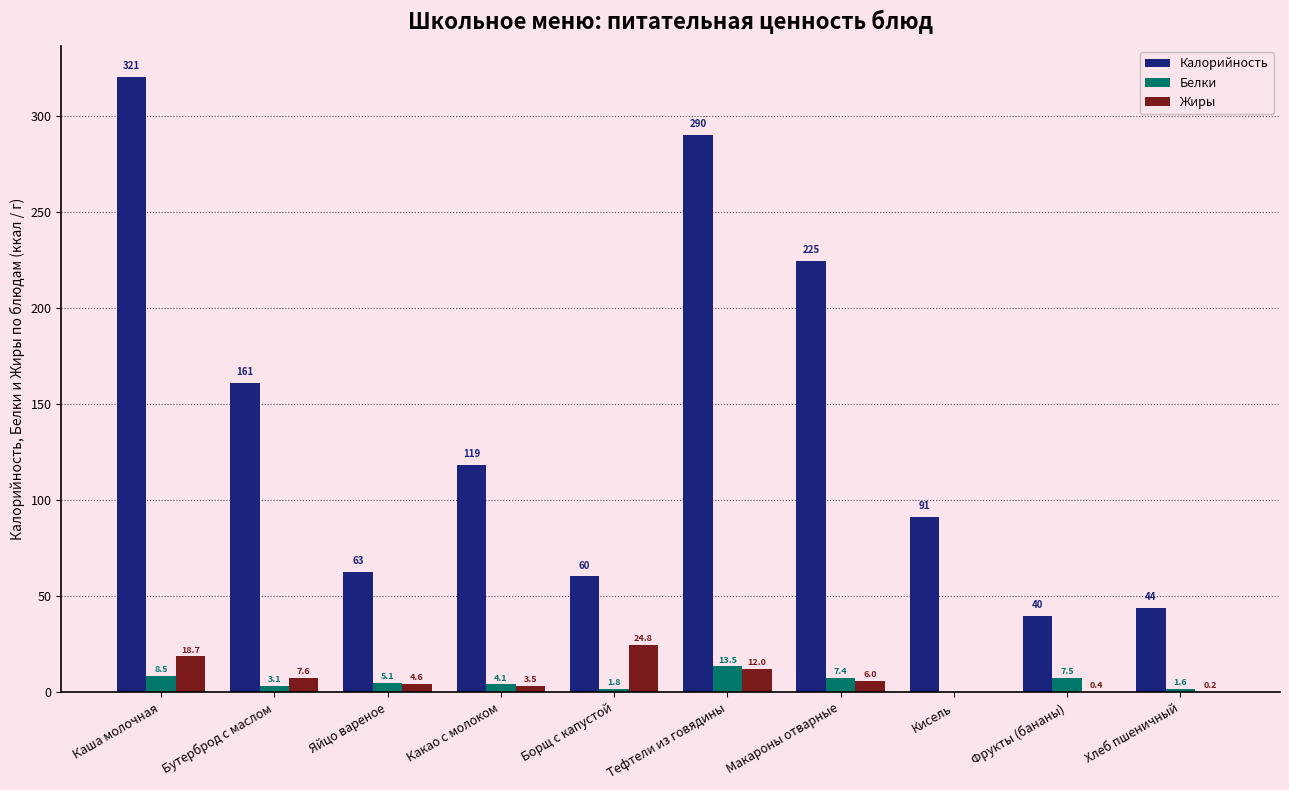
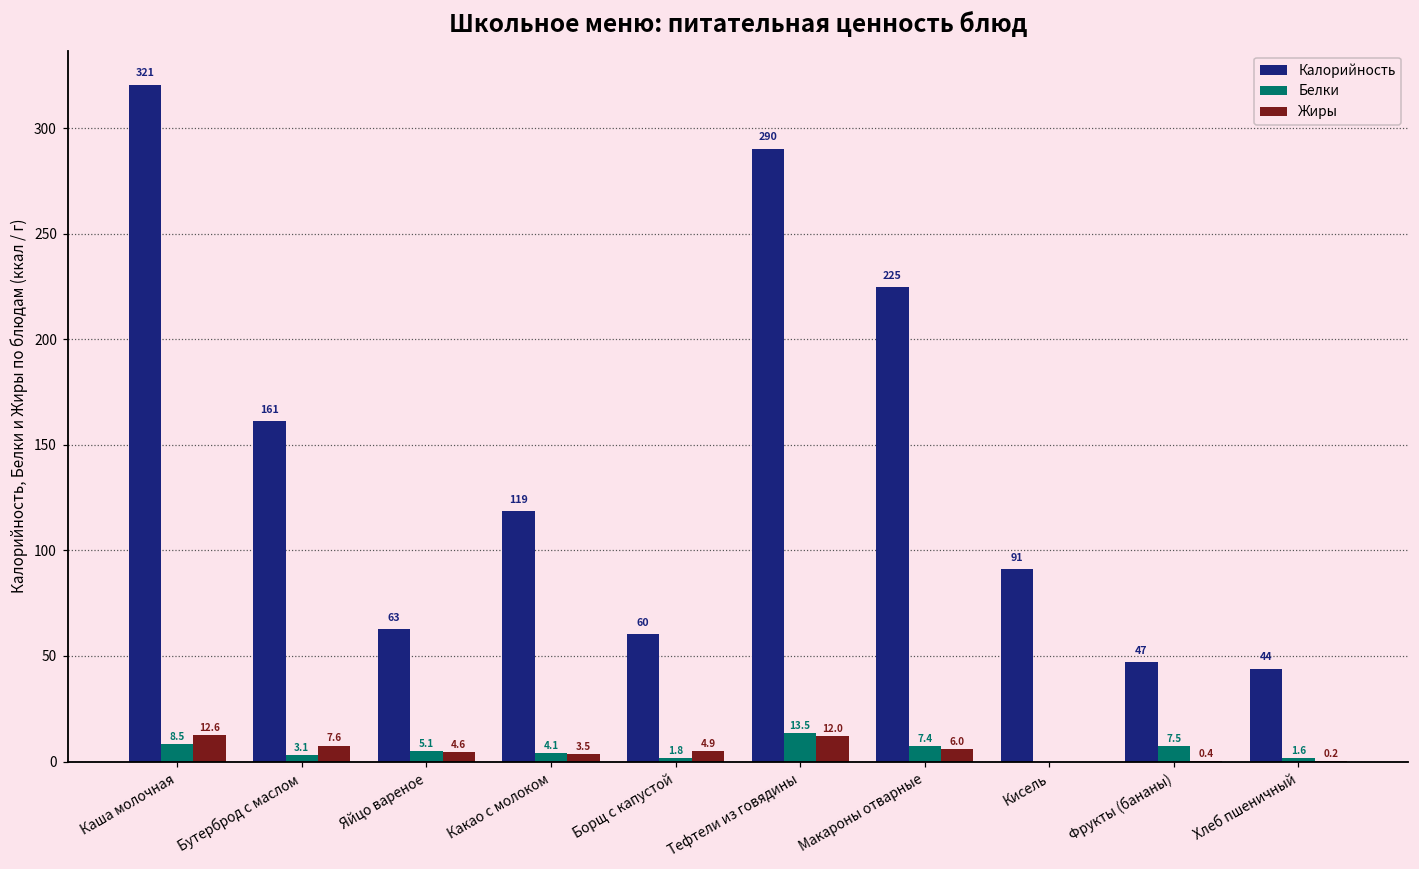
  {
    "Калорийность": {
      "Каша молочная": 321,
      "Бутерброд с маслом": 161,
      "Яйцо вареное": 63,
      "Какао с молоком": 119,
      "Борщ с капустой": 60,
      "Тефтели из говядины": 290,
      "Макароны отварные": 225,
      "Кисель": 91,
-     "Фрукты (бананы)": 40,
+     "Фрукты (бананы)": 47,
      "Хлеб пшеничный": 44
    },
    "Белки": {
      "Каша молочная": 8.5,
      "Бутерброд с маслом": 3.1,
      "Яйцо вареное": 5.1,
      "Какао с молоком": 4.1,
      "Борщ с капустой": 1.8,
      "Тефтели из говядины": 13.5,
      "Макароны отварные": 7.4,
      "Фрукты (бананы)": 7.5,
      "Хлеб пшеничный": 1.6
    },
    "Жиры": {
-     "Каша молочная": 18.7,
+     "Каша молочная": 12.6,
      "Бутерброд с маслом": 7.6,
      "Яйцо вареное": 4.6,
      "Какао с молоком": 3.5,
-     "Борщ с капустой": 24.8,
+     "Борщ с капустой": 4.9,
      "Тефтели из говядины": 12.0,
      "Макароны отварные": 6.0,
      "Фрукты (бананы)": 0.4,
      "Хлеб пшеничный": 0.2
    }
  }
